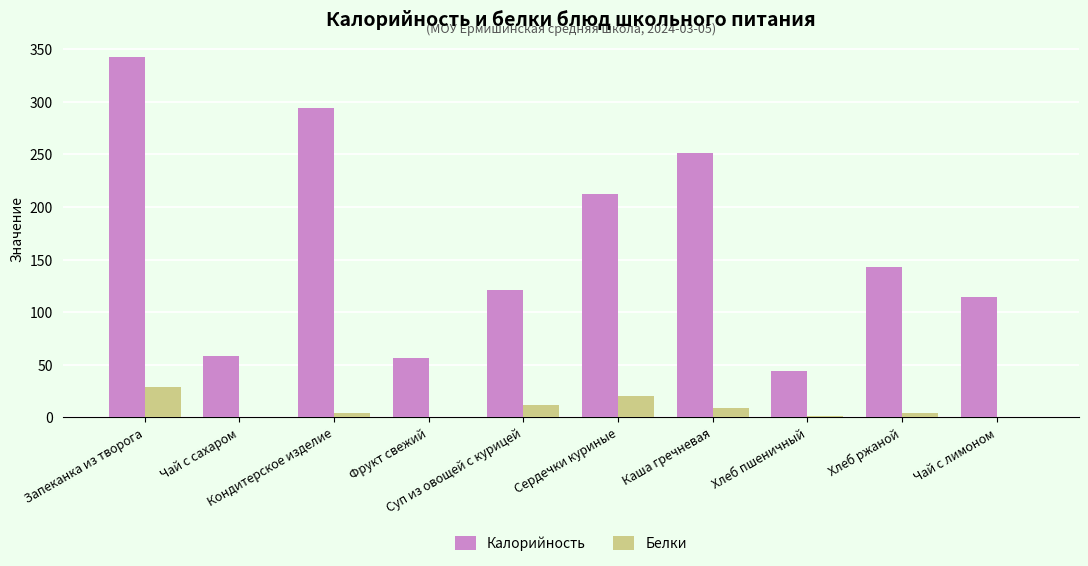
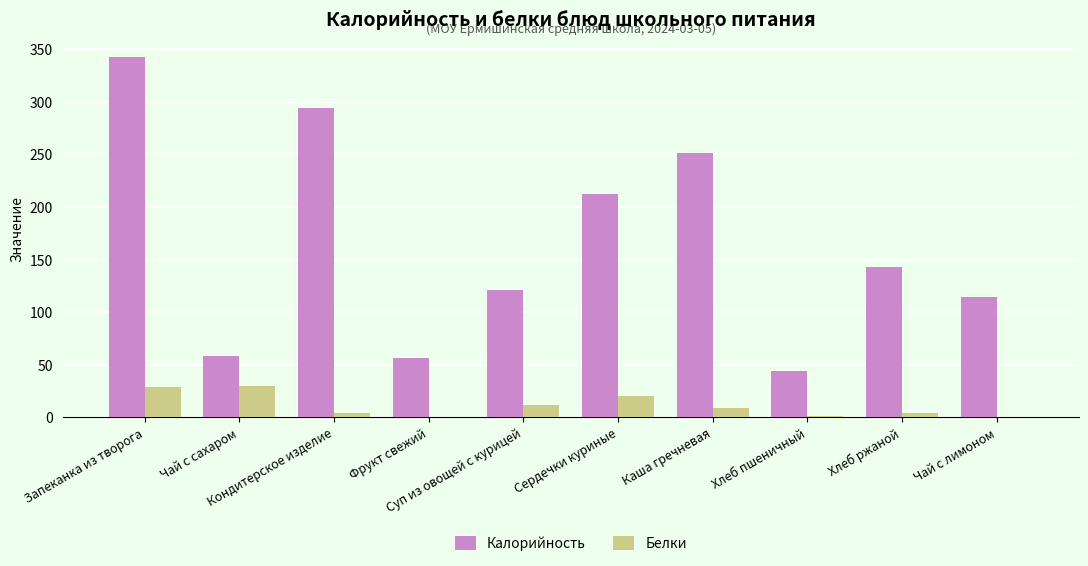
  {
    "Калорийность": {
      "Запеканка из творога": 342,
      "Чай с сахаром": 58,
      "Кондитерское изделие": 294,
      "Фрукт свежий": 56,
      "Суп из овощей с курицей": 121,
      "Сердечки куриные": 212,
      "Каша гречневая": 252,
      "Хлеб пшеничный": 45,
      "Хлеб ржаной": 143,
      "Чай с лимоном": 115
    },
    "Белки": {
      "Запеканка из творога": 29,
-     "Чай с сахаром": 0,
+     "Чай с сахаром": 30,
      "Кондитерское изделие": 4,
      "Суп из овощей с курицей": 12,
      "Сердечки куриные": 20,
      "Каша гречневая": 9,
      "Хлеб ржаной": 4
    }
  }
